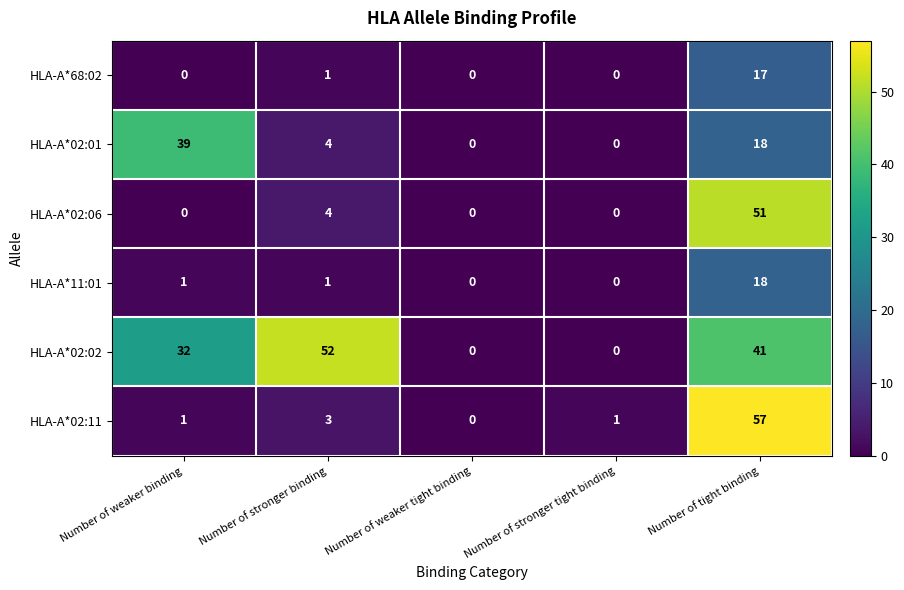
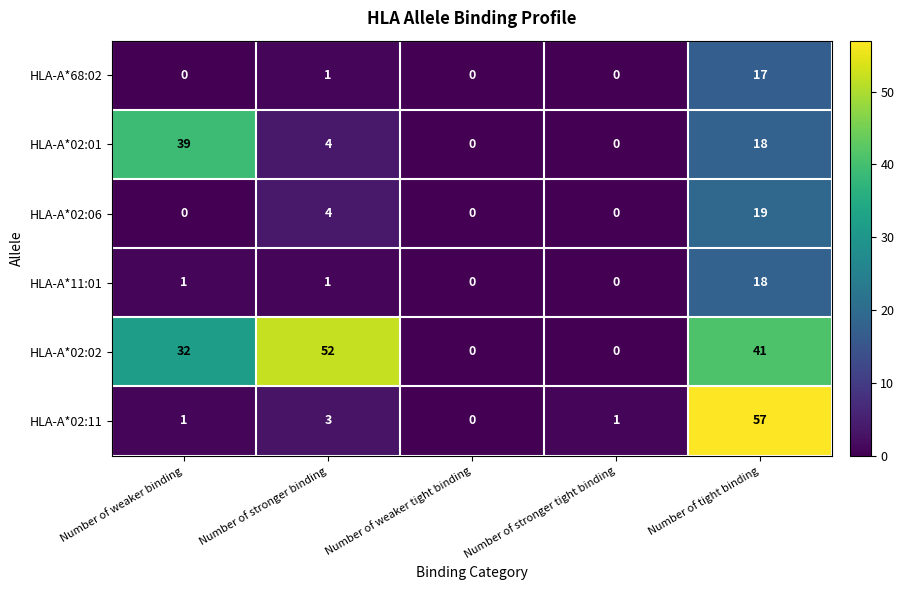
  {
    "HLA-A*68:02": {
      "Number of weaker binding": 0,
      "Number of stronger binding": 1,
      "Number of weaker tight binding": 0,
      "Number of stronger tight binding": 0,
      "Number of tight binding": 17
    },
    "HLA-A*02:01": {
      "Number of weaker binding": 39,
      "Number of stronger binding": 4,
      "Number of weaker tight binding": 0,
      "Number of stronger tight binding": 0,
      "Number of tight binding": 18
    },
    "HLA-A*02:06": {
      "Number of weaker binding": 0,
      "Number of stronger binding": 4,
      "Number of weaker tight binding": 0,
      "Number of stronger tight binding": 0,
-     "Number of tight binding": 51
+     "Number of tight binding": 19
    },
    "HLA-A*11:01": {
      "Number of weaker binding": 1,
      "Number of stronger binding": 1,
      "Number of weaker tight binding": 0,
      "Number of stronger tight binding": 0,
      "Number of tight binding": 18
    },
    "HLA-A*02:02": {
      "Number of weaker binding": 32,
      "Number of stronger binding": 52,
      "Number of weaker tight binding": 0,
      "Number of stronger tight binding": 0,
      "Number of tight binding": 41
    },
    "HLA-A*02:11": {
      "Number of weaker binding": 1,
      "Number of stronger binding": 3,
      "Number of weaker tight binding": 0,
      "Number of stronger tight binding": 1,
      "Number of tight binding": 57
    }
  }
